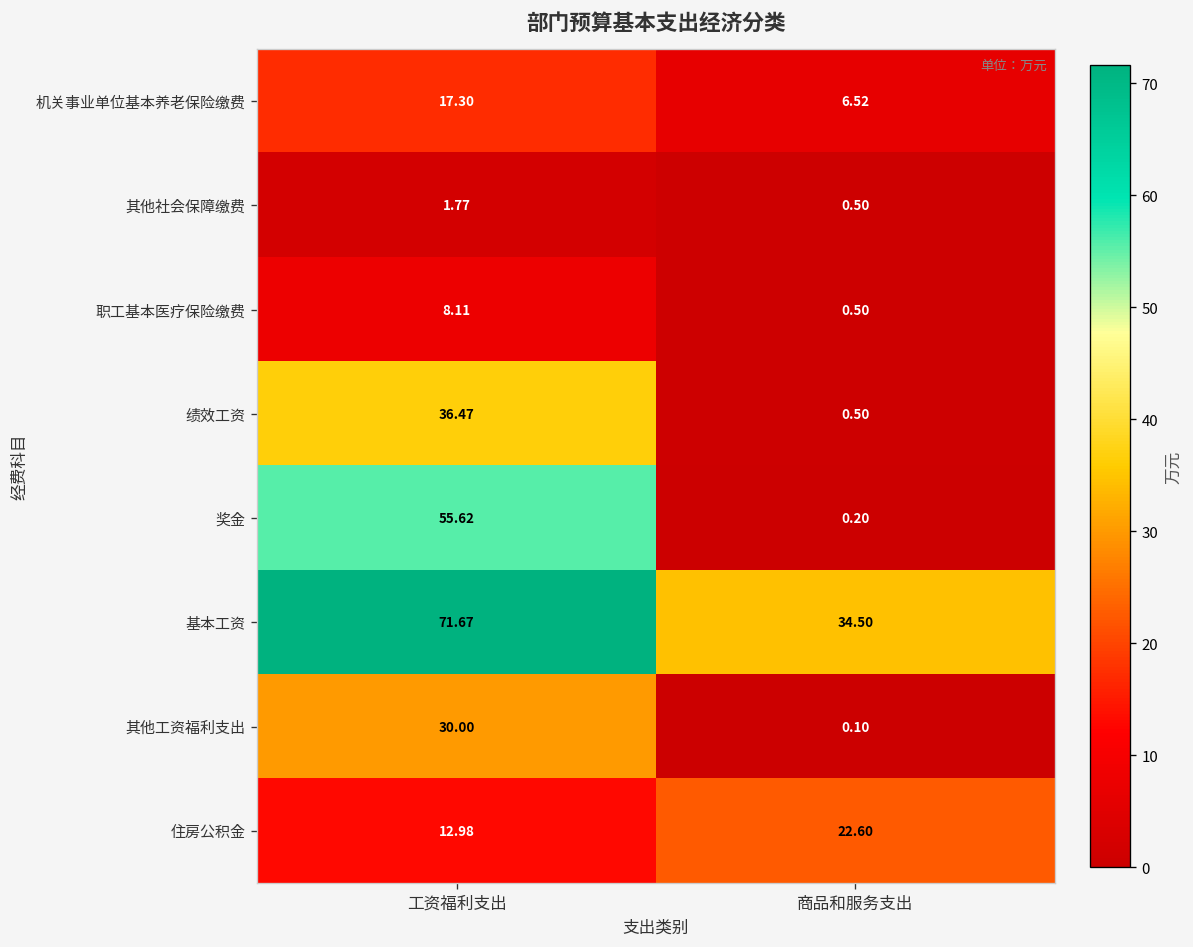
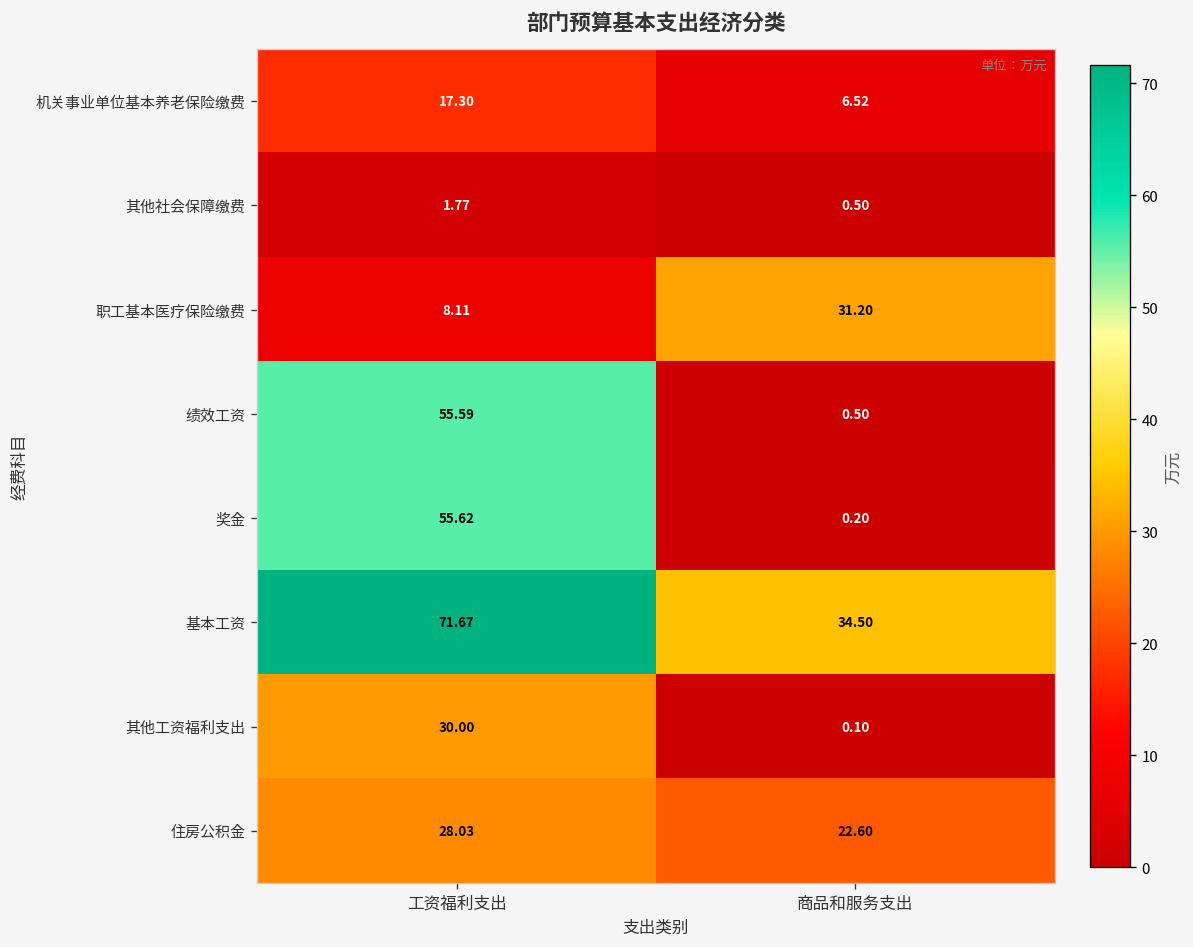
  {
    "机关事业单位基本养老保险缴费": {
      "工资福利支出": 17.30
    },
    "其他社会保障缴费": {
      "工资福利支出": 1.77,
      "商品和服务支出": 0.50
    },
    "职工基本医疗保险缴费": {
      "工资福利支出": 8.11,
-     "商品和服务支出": 0.50
+     "商品和服务支出": 31.20
    },
    "绩效工资": {
-     "工资福利支出": 36.47,
+     "工资福利支出": 55.59,
      "商品和服务支出": 0.50
    },
    "奖金": {
      "工资福利支出": 55.62,
      "商品和服务支出": 0.20
    },
    "基本工资": {
      "工资福利支出": 71.67,
      "商品和服务支出": 34.50
    },
    "其他工资福利支出": {
      "工资福利支出": 30.00,
      "商品和服务支出": 0.10
    },
    "住房公积金": {
-     "工资福利支出": 12.98,
+     "工资福利支出": 28.03,
      "商品和服务支出": 22.60
    }
  }
